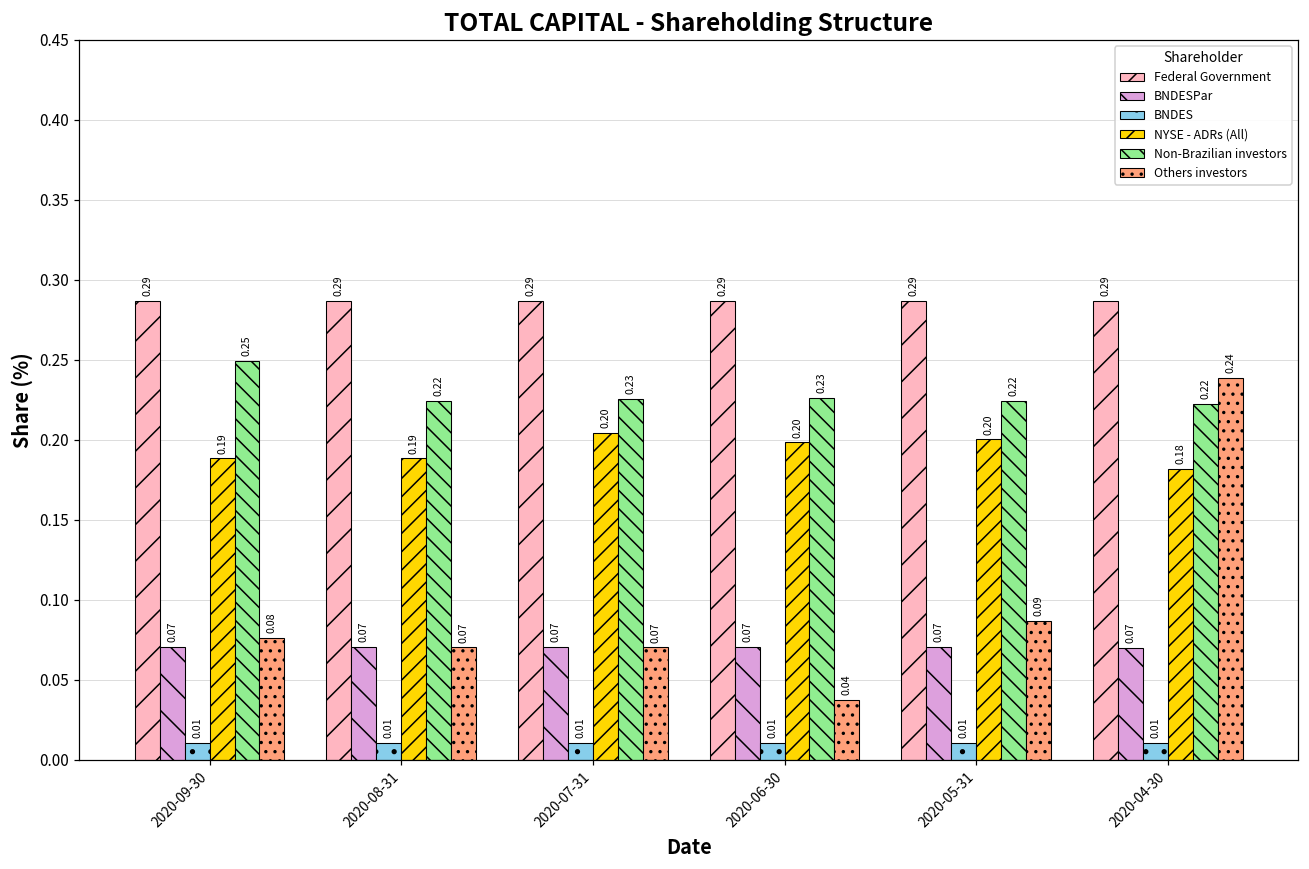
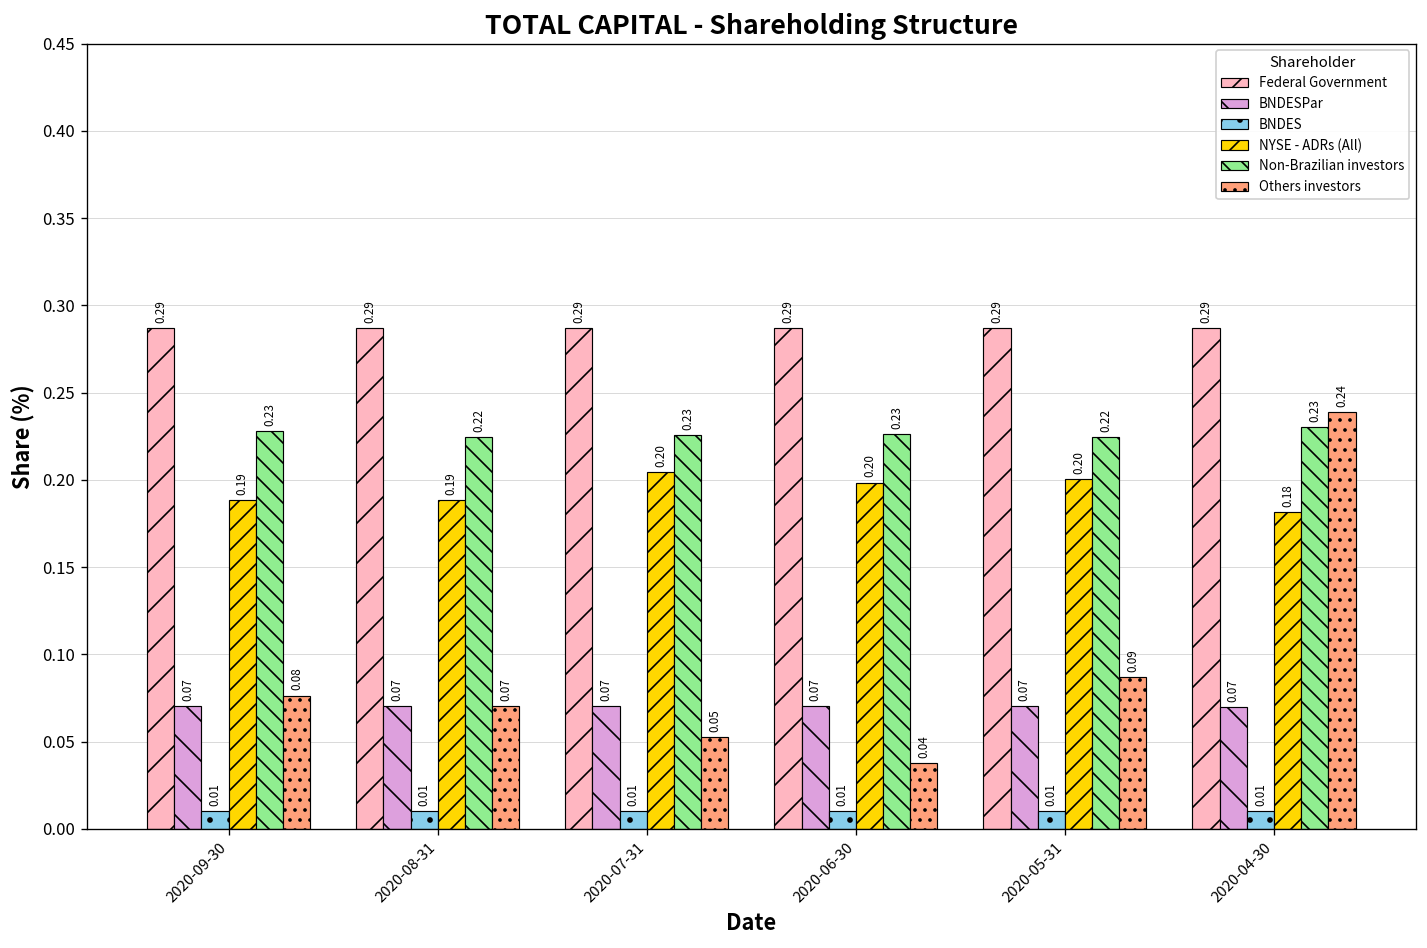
  {
    "BNDES": {
      "2020-09-30": 0.01,
      "2020-08-31": 0.01,
      "2020-07-31": 0.01,
      "2020-06-30": 0.01,
      "2020-05-31": 0.01,
      "2020-04-30": 0.01
    },
    "NYSE - ADRs (All)": {
      "2020-09-30": 0.19,
      "2020-08-31": 0.19,
      "2020-07-31": 0.20,
      "2020-06-30": 0.20,
      "2020-05-31": 0.20,
      "2020-04-30": 0.18
    },
    "Non-Brazilian investors": {
-     "2020-09-30": 0.25,
+     "2020-09-30": 0.23,
      "2020-08-31": 0.22,
      "2020-07-31": 0.23,
      "2020-06-30": 0.23,
      "2020-05-31": 0.22,
-     "2020-04-30": 0.22
+     "2020-04-30": 0.23
    },
    "Others investors": {
      "2020-09-30": 0.08,
      "2020-08-31": 0.07,
-     "2020-07-31": 0.07,
+     "2020-07-31": 0.05,
      "2020-06-30": 0.04,
      "2020-05-31": 0.09,
      "2020-04-30": 0.24
    }
  }
